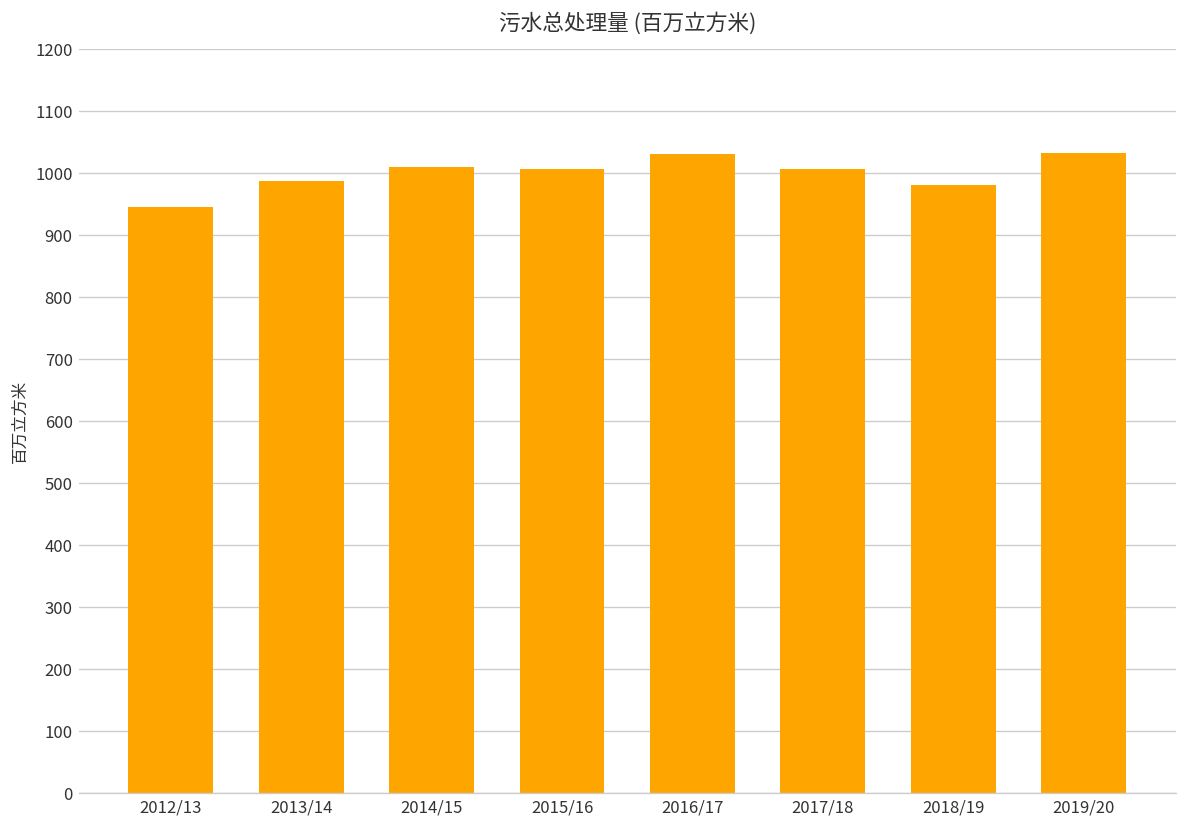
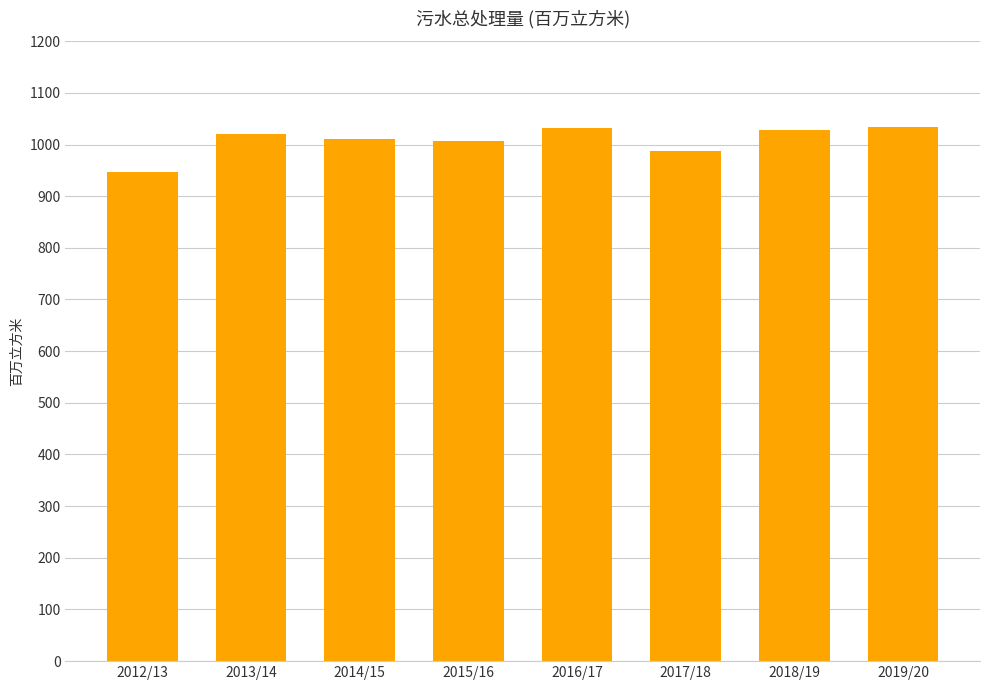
  {
    "2012/13": 950,
-   "2013/14": 990,
+   "2013/14": 1020,
    "2014/15": 1010,
    "2015/16": 1010,
    "2016/17": 1030,
-   "2017/18": 1010,
-   "2018/19": 980,
+   "2017/18": 990,
+   "2018/19": 1030,
    "2019/20": 1030
  }
